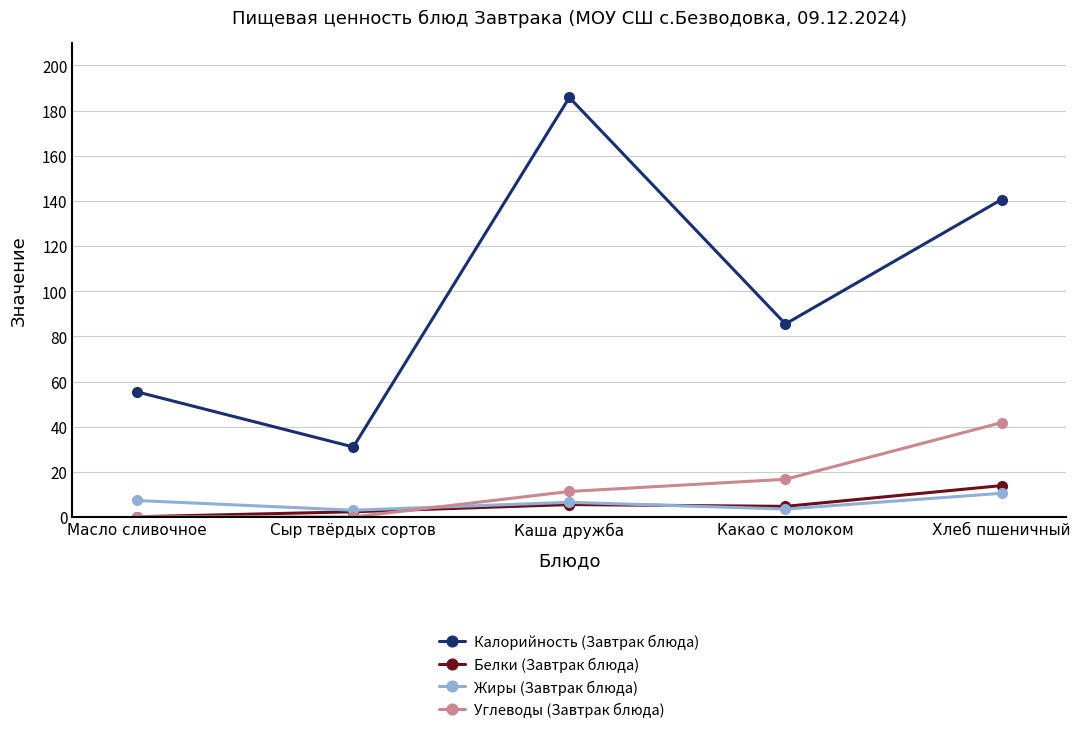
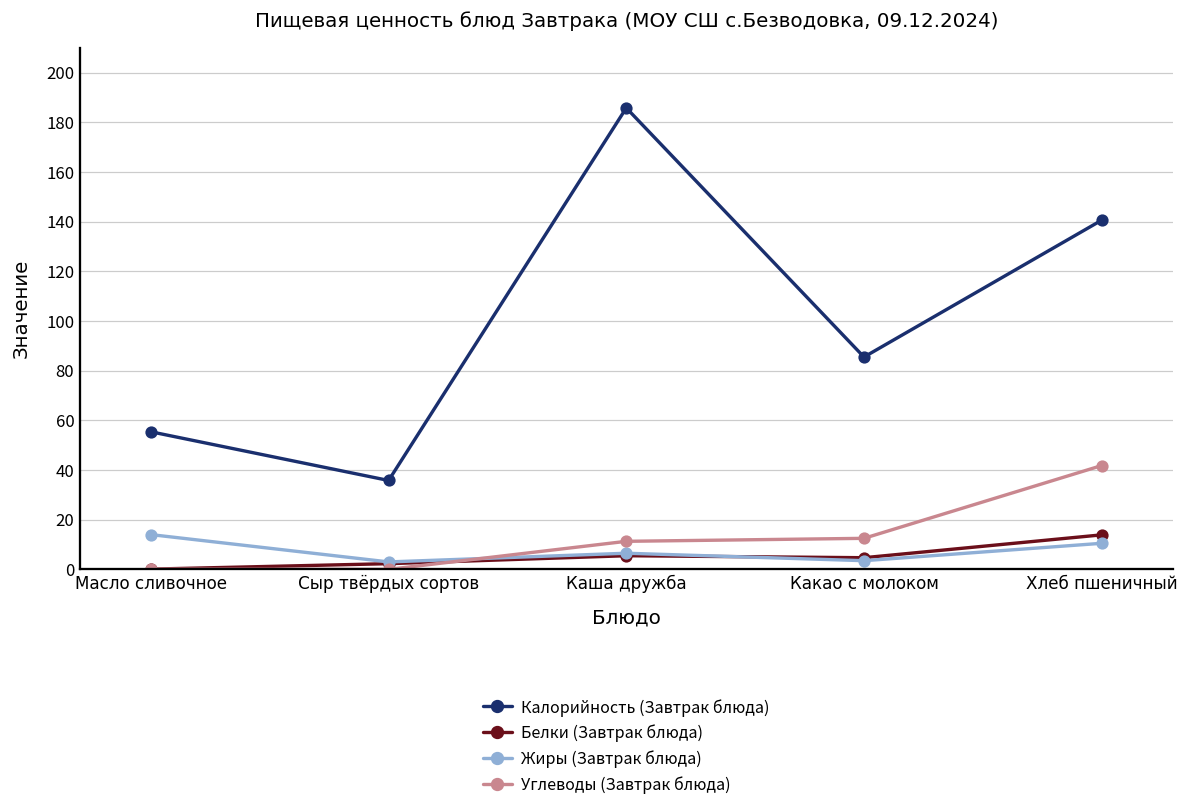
  {
    "Калорийность (Завтрак блюда)": {
      "Масло сливочное": 55,
-     "Сыр твёрдых сортов": 31,
+     "Сыр твёрдых сортов": 36,
      "Каша дружба": 186,
      "Какао с молоком": 86,
      "Хлеб пшеничный": 141
    },
    "Белки (Завтрак блюда)": {
      "Какао с молоком": 5,
      "Хлеб пшеничный": 14
    },
    "Жиры (Завтрак блюда)": {
-     "Масло сливочное": 7,
+     "Масло сливочное": 14,
      "Какао с молоком": 4,
      "Хлеб пшеничный": 11
    },
    "Углеводы (Завтрак блюда)": {
      "Сыр твёрдых сортов": 0,
      "Каша дружба": 11,
-     "Какао с молоком": 17,
+     "Какао с молоком": 13,
      "Хлеб пшеничный": 42
    }
  }
